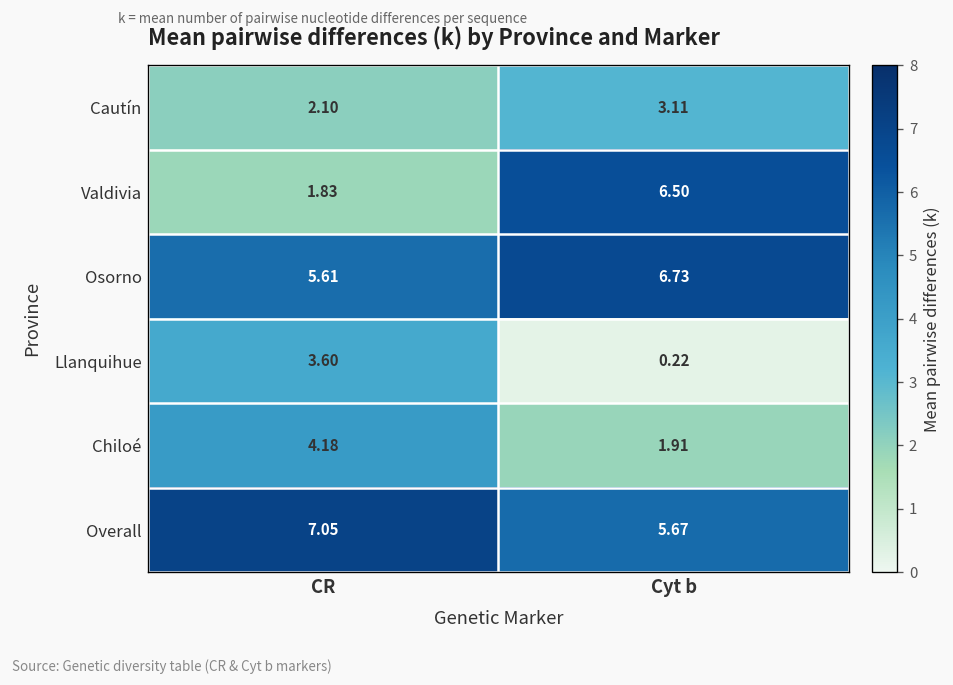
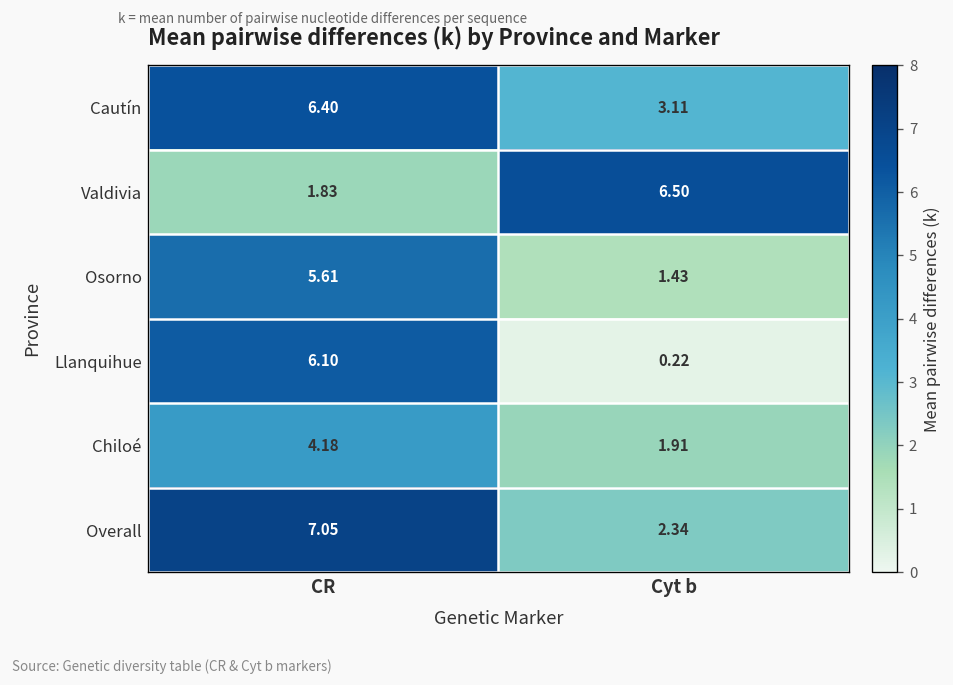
  {
    "Cautín": {
-     "CR": 2.10,
+     "CR": 6.40,
      "Cyt b": 3.11
    },
    "Valdivia": {
      "CR": 1.83,
      "Cyt b": 6.50
    },
    "Osorno": {
      "CR": 5.61,
-     "Cyt b": 6.73
+     "Cyt b": 1.43
    },
    "Llanquihue": {
-     "CR": 3.60,
+     "CR": 6.10,
      "Cyt b": 0.22
    },
    "Chiloé": {
      "CR": 4.18,
      "Cyt b": 1.91
    },
    "Overall": {
      "CR": 7.05,
-     "Cyt b": 5.67
+     "Cyt b": 2.34
    }
  }
